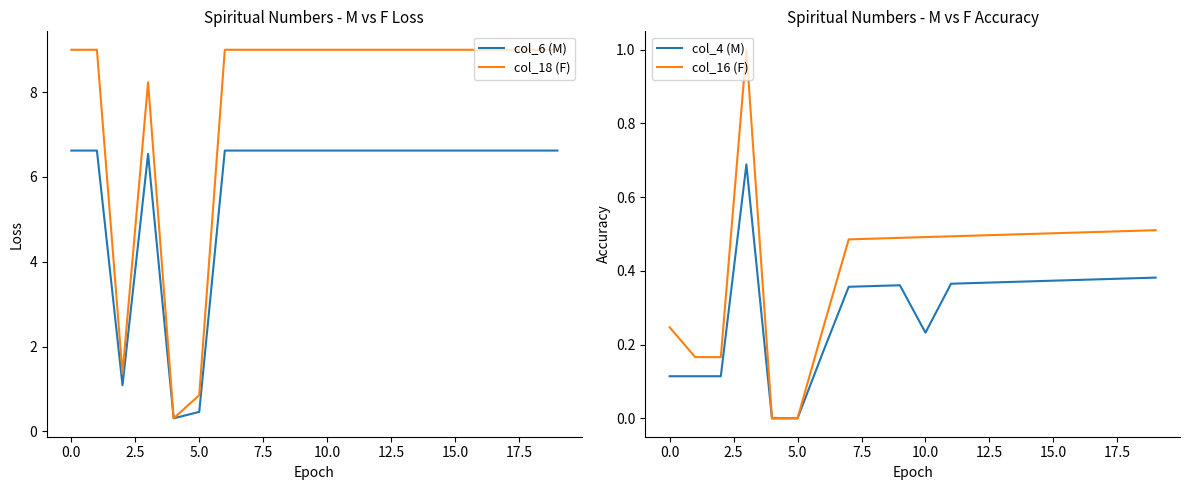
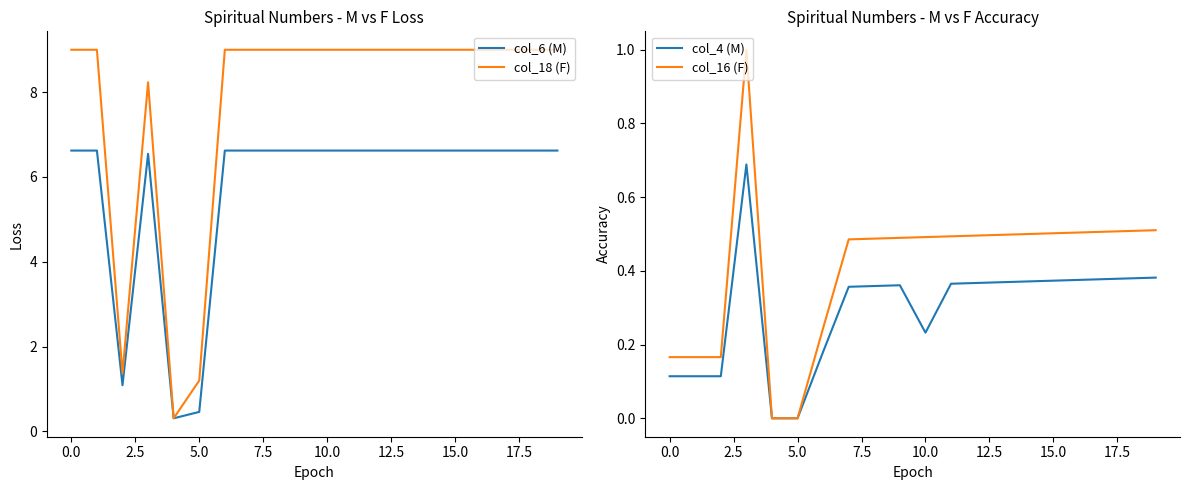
  {
    "Spiritual Numbers - M vs F Loss": {
      "col_6 (M)": {
        "0.0": 6.6,
        "5.0": 0.5,
        "10.0": 6.6,
        "15.0": 6.6
      },
      "col_18 (F)": {
        "0.0": 9.0,
-       "5.0": 0.9,
+       "5.0": 1.2,
        "10.0": 9.0,
        "15.0": 9.0
      }
    },
    "Spiritual Numbers - M vs F Accuracy": {
      "col_4 (M)": {
        "0.0": 0.11,
        "10.0": 0.23,
        "15.0": 0.37
      },
      "col_16 (F)": {
-       "0.0": 0.25,
+       "0.0": 0.17,
        "10.0": 0.49,
        "15.0": 0.50
      }
    }
  }
